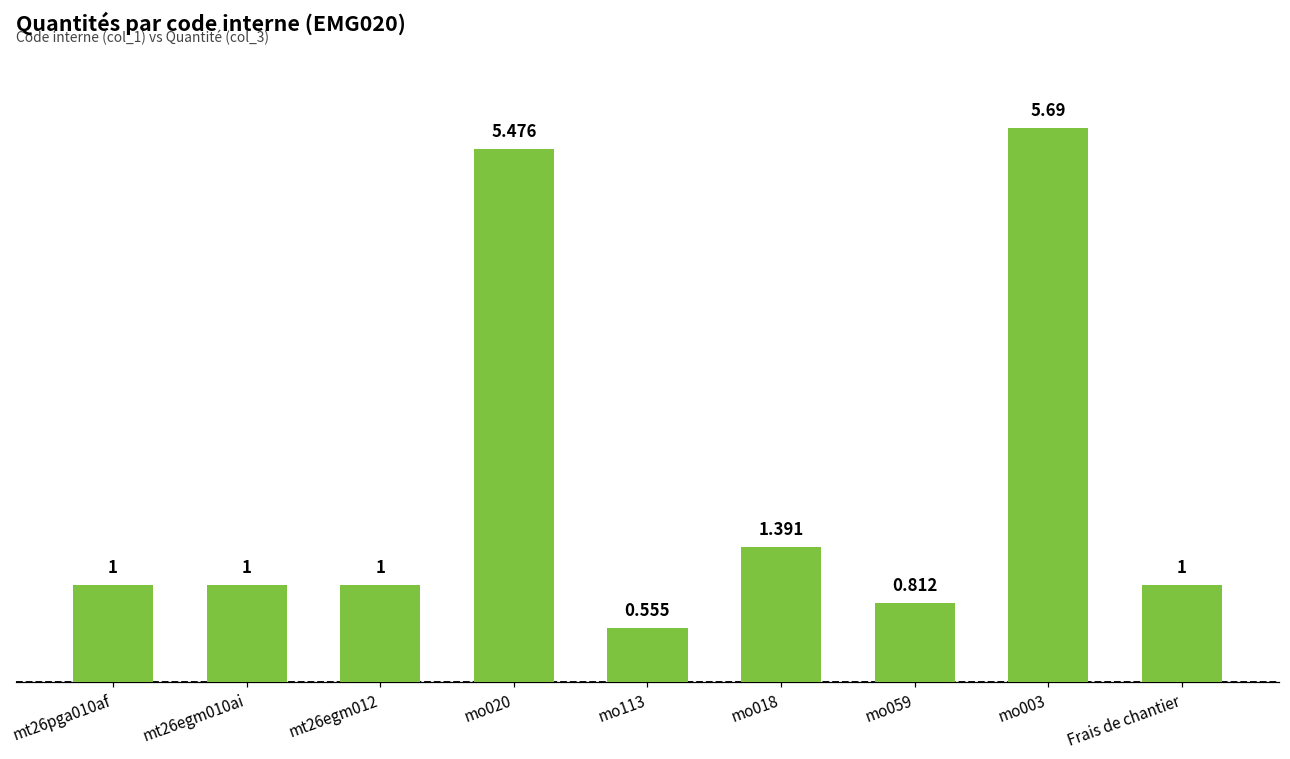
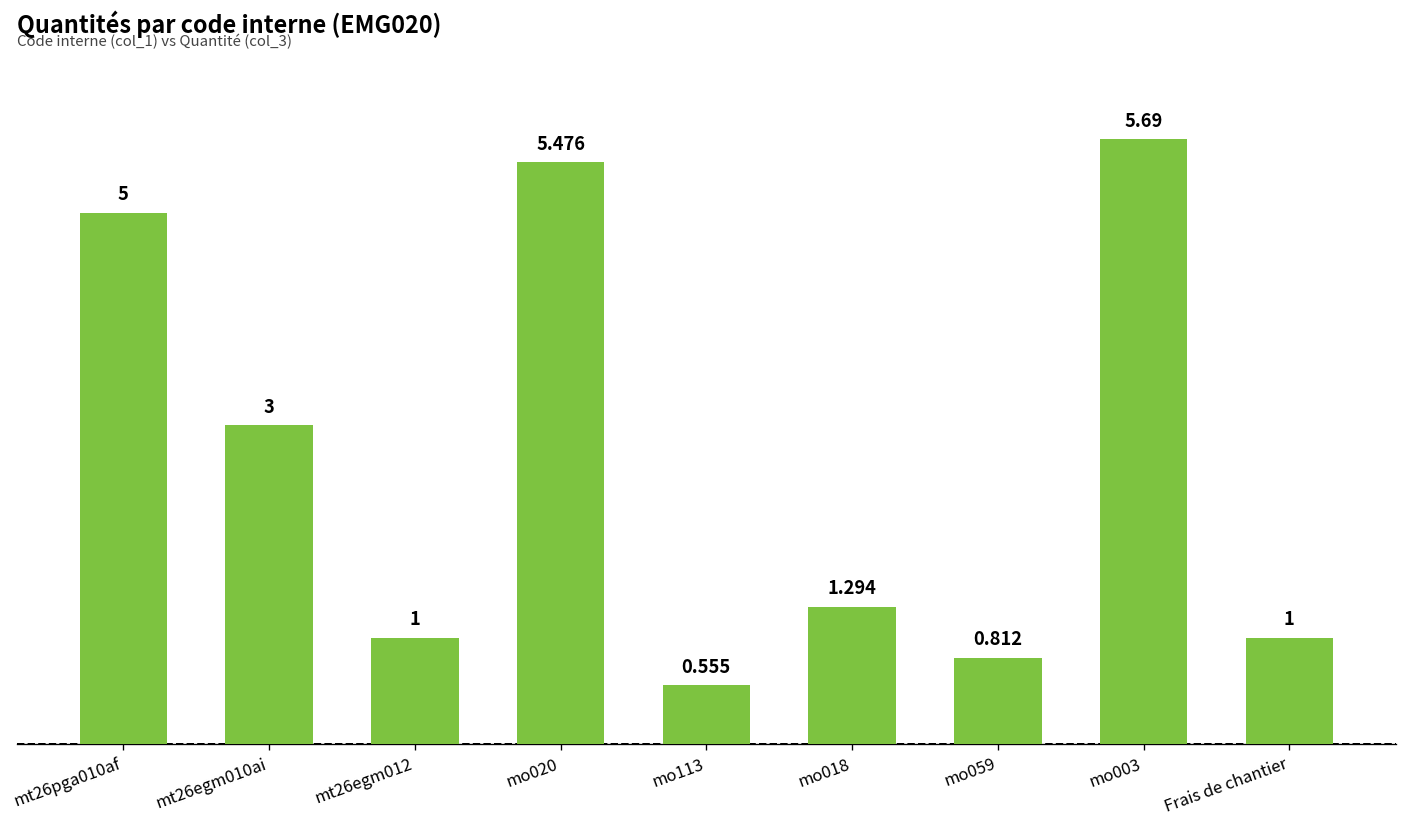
  {
-   "mt26pga010af": 1,
-   "mt26egm010ai": 1,
+   "mt26pga010af": 5,
+   "mt26egm010ai": 3,
    "mt26egm012": 1,
    "mo020": 5.476,
    "mo113": 0.555,
-   "mo018": 1.391,
+   "mo018": 1.294,
    "mo059": 0.812,
    "mo003": 5.69,
    "Frais de chantier": 1
  }
